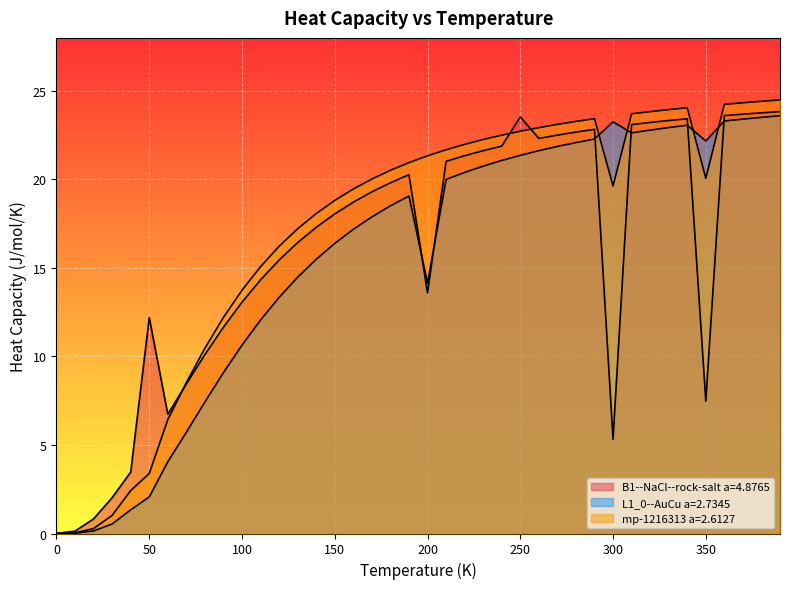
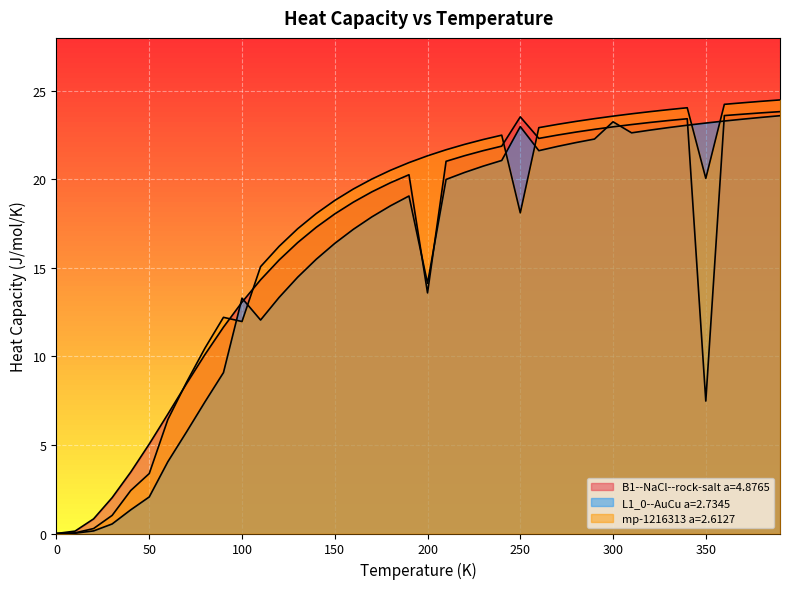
  {
    "B1--NaCl--rock-salt a=4.8765": {
-     "50": 12.2,
+     "50": 5.1,
      "100": 13.1,
      "150": 18.1,
      "200": 13.6,
      "250": 23.5,
-     "300": 5.3,
+     "300": 23.0,
      "350": 7.5
    },
    "L1_0--AuCu a=2.7345": {
      "50": 2.1,
-     "100": 10.6,
+     "100": 13.3,
      "150": 16.4,
      "200": 14.1,
-     "250": 21.4,
+     "250": 23.0,
      "300": 23.3,
-     "350": 22.2
+     "350": 23.2
    },
    "mp-1216313 a=2.6127": {
      "50": 3.4,
-     "100": 13.7,
+     "100": 12.0,
      "150": 18.8,
      "200": 21.3,
-     "250": 22.7,
-     "300": 19.6,
+     "250": 18.1,
+     "300": 23.6,
      "350": 20.1
    }
  }
